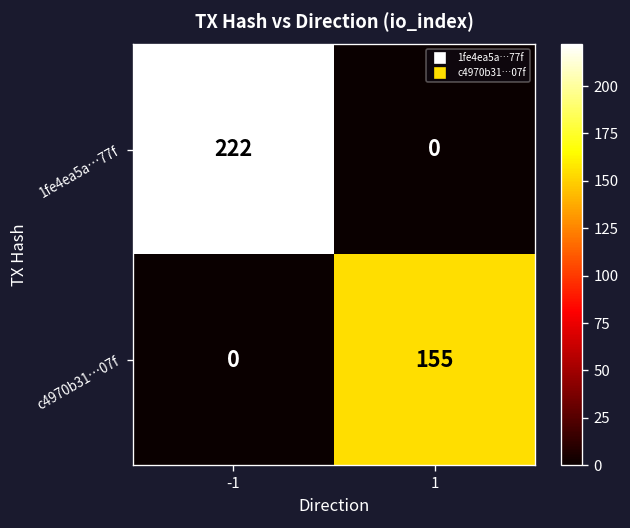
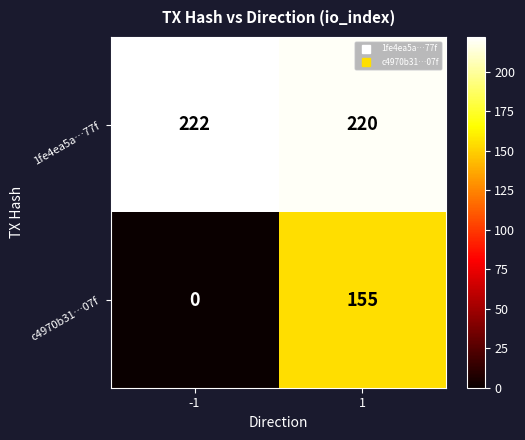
  {
    "1fe4ea5a…77f": {
      "-1": 222,
-     "1": 0
+     "1": 220
    },
    "c4970b31…07f": {
      "-1": 0,
      "1": 155
    }
  }
